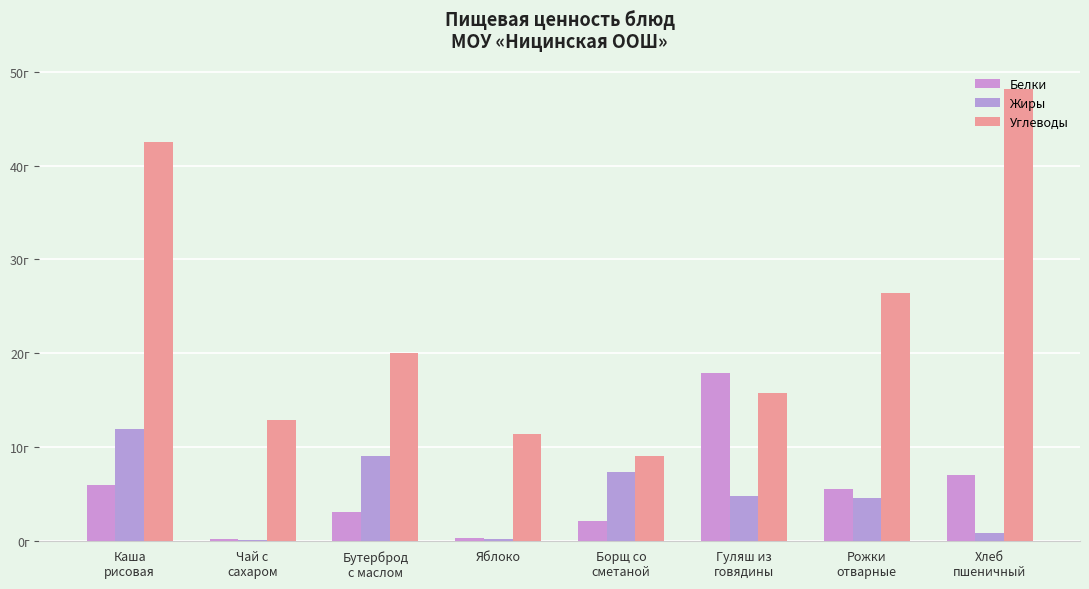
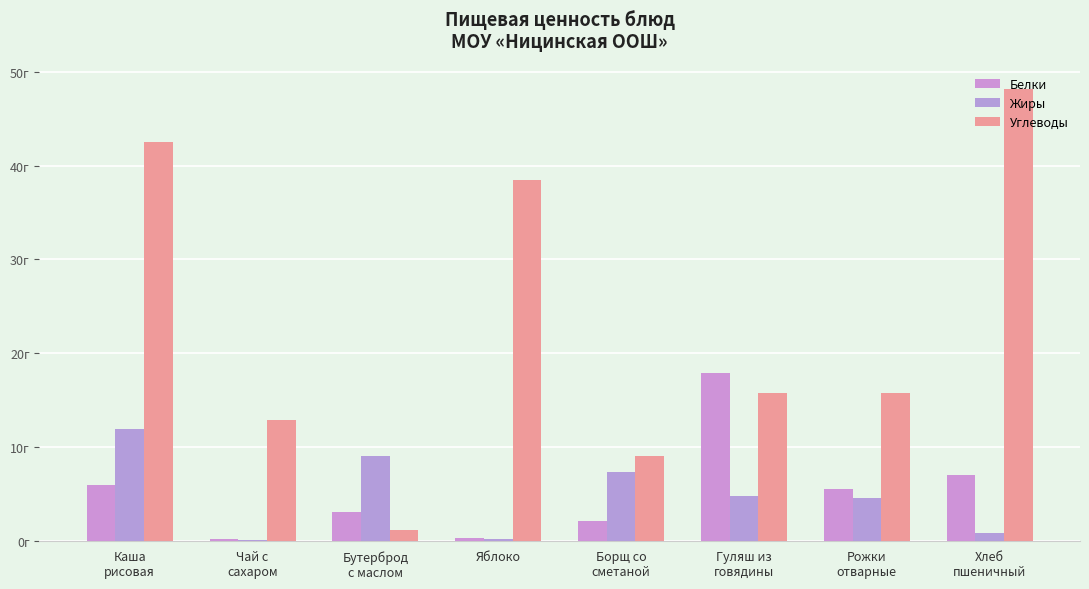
  {
    "Углеводы": {
      "Каша рисовая": "43г",
      "Чай с сахаром": "13г",
-     "Бутерброд с маслом": "20г",
-     "Яблоко": "11г",
+     "Бутерброд с маслом": "1г",
+     "Яблоко": "38г",
      "Борщ со сметаной": "9г",
      "Гуляш из говядины": "16г",
-     "Рожки отварные": "26г",
+     "Рожки отварные": "16г",
      "Хлеб пшеничный": "48г"
    }
  }
